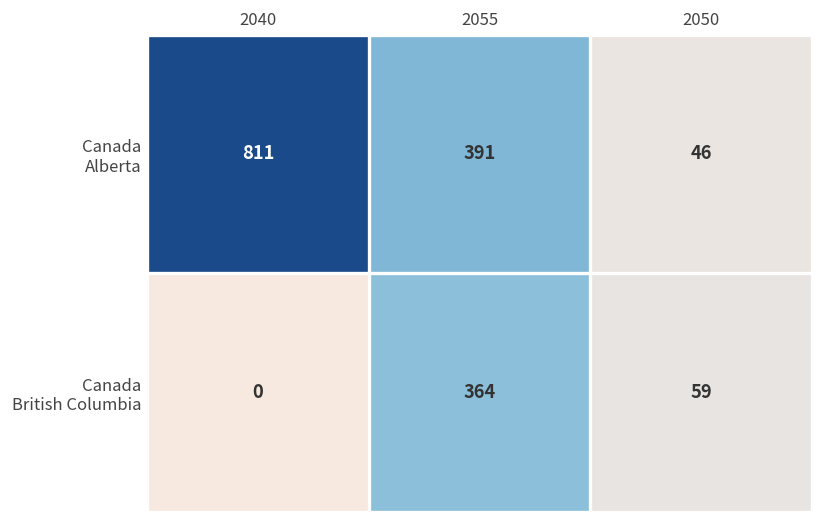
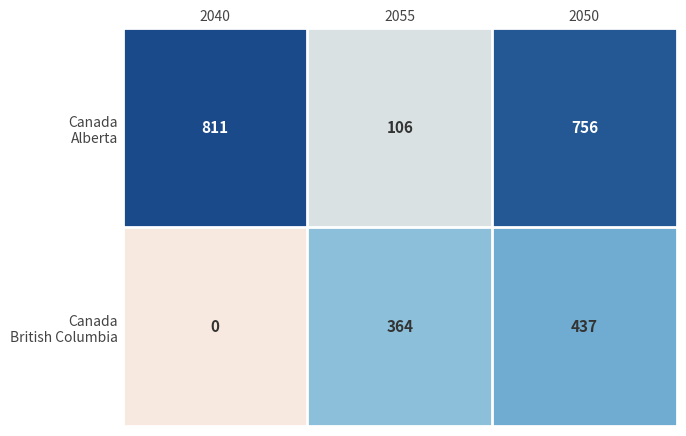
  {
    "Canada Alberta": {
      "2040": 811,
-     "2055": 391,
-     "2050": 46
+     "2055": 106,
+     "2050": 756
    },
    "Canada British Columbia": {
      "2040": 0,
      "2055": 364,
-     "2050": 59
+     "2050": 437
    }
  }
